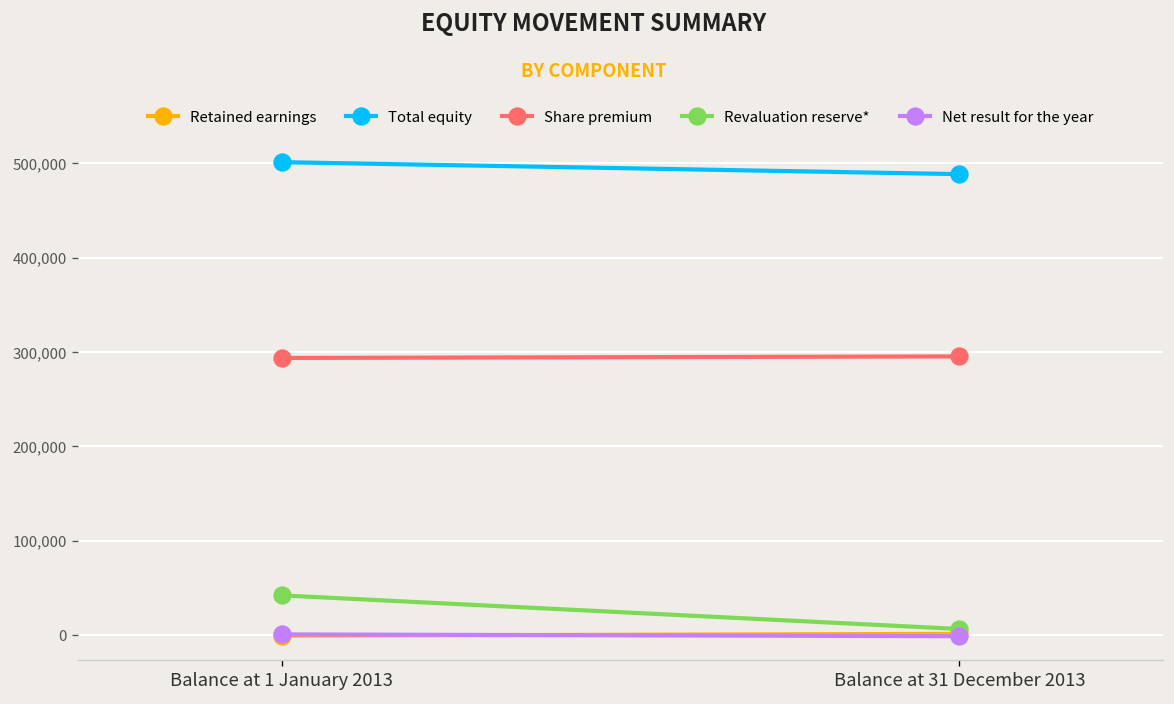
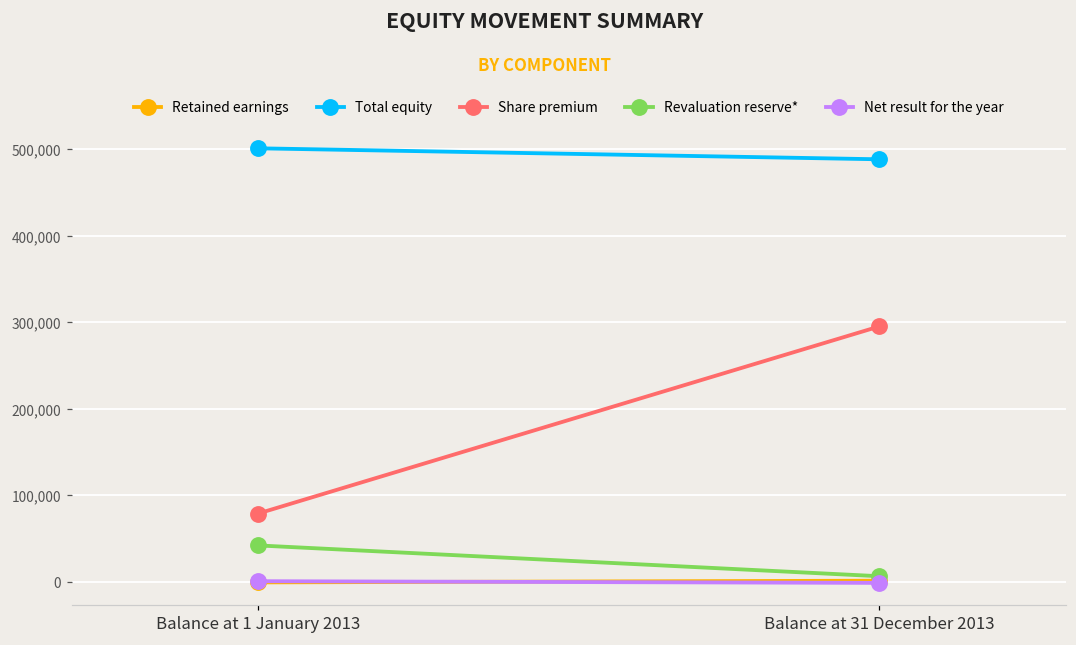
  {
    "Total equity": {
      "Balance at 1 January 2013": "500,000",
      "Balance at 31 December 2013": "490,000"
    },
    "Share premium": {
-     "Balance at 1 January 2013": "290,000",
+     "Balance at 1 January 2013": "80,000",
      "Balance at 31 December 2013": "300,000"
    },
    "Revaluation reserve*": {
      "Balance at 1 January 2013": "40,000",
      "Balance at 31 December 2013": "10,000"
    }
  }
